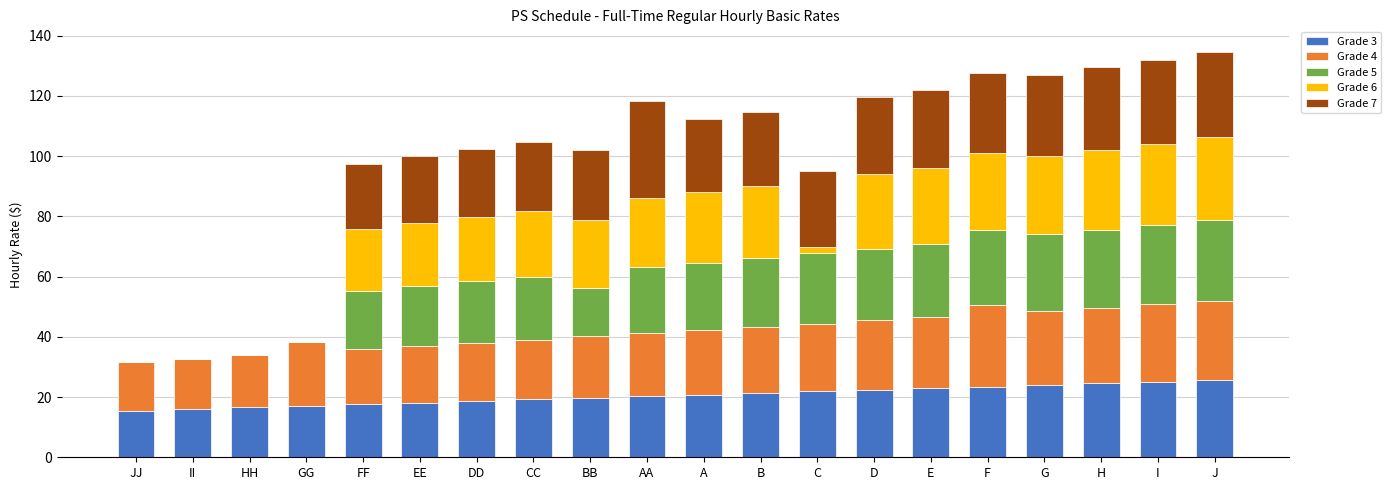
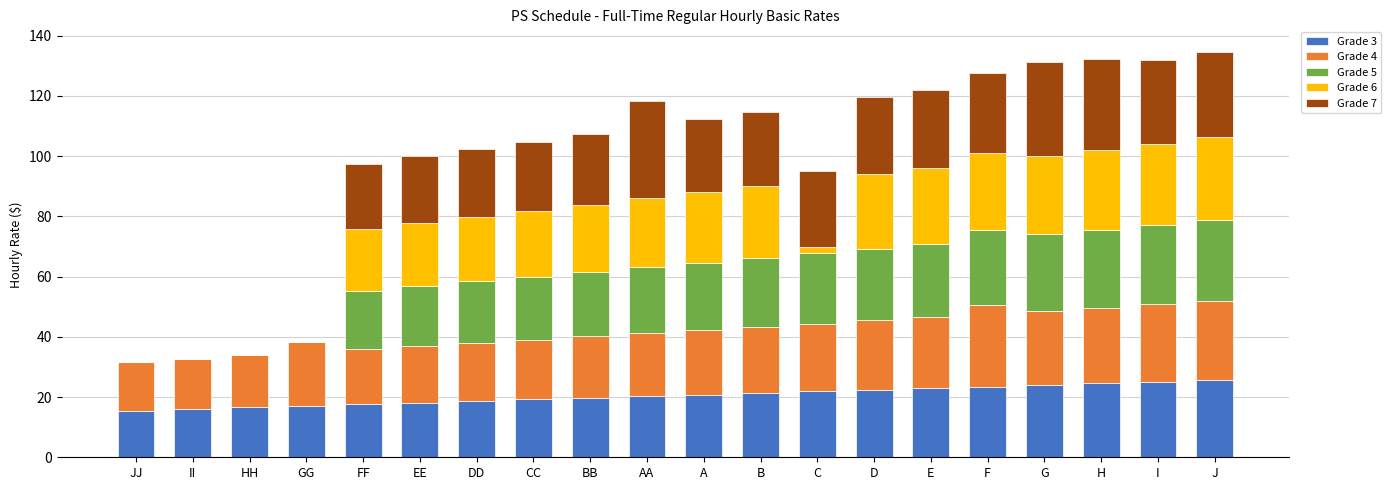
  {
    "Grade 3": {
      "JJ": 16,
      "II": 16,
      "HH": 17,
      "GG": 17,
      "FF": 18,
      "EE": 18,
      "DD": 19,
      "CC": 19,
      "BB": 20,
      "AA": 20,
      "A": 21,
      "B": 21,
      "C": 22,
      "D": 22,
      "E": 23,
      "F": 24,
      "G": 24,
      "H": 25,
      "I": 25,
      "J": 26
    },
    "Grade 4": {
      "JJ": 16,
      "II": 17,
      "HH": 17,
      "GG": 21,
      "FF": 18,
      "EE": 19,
      "DD": 19,
      "CC": 20,
      "BB": 20,
      "AA": 21,
      "A": 21,
      "B": 22,
      "C": 23,
      "D": 23,
      "E": 24,
      "F": 27,
      "G": 25,
      "H": 25,
      "I": 26,
      "J": 26
    },
    "Grade 5": {
      "JJ": 0,
      "II": 0,
      "HH": 0,
      "GG": 0,
      "FF": 19,
      "EE": 20,
      "DD": 20,
      "CC": 21,
-     "BB": 16,
+     "BB": 21,
      "AA": 22,
      "A": 22,
      "B": 23,
      "C": 23,
      "D": 24,
      "E": 24,
      "F": 25,
      "G": 25,
      "H": 26,
      "I": 26,
      "J": 27
    },
    "Grade 6": {
      "JJ": 0,
      "II": 0,
      "HH": 0,
      "GG": 0,
      "FF": 21,
      "EE": 21,
      "DD": 21,
      "CC": 22,
      "BB": 22,
      "AA": 23,
      "A": 23,
      "B": 24,
      "C": 2,
      "D": 25,
      "E": 25,
      "F": 26,
      "G": 26,
      "H": 27,
      "I": 27,
      "J": 28
    },
    "Grade 7": {
      "JJ": 0,
      "II": 0,
      "HH": 0,
      "GG": 0,
      "FF": 22,
      "EE": 22,
      "DD": 23,
      "CC": 23,
      "BB": 23,
      "AA": 32,
      "A": 24,
      "B": 25,
      "C": 25,
      "D": 26,
      "E": 26,
      "F": 26,
-     "G": 27,
-     "H": 27,
+     "G": 31,
+     "H": 30,
      "I": 28,
      "J": 28
    }
  }
